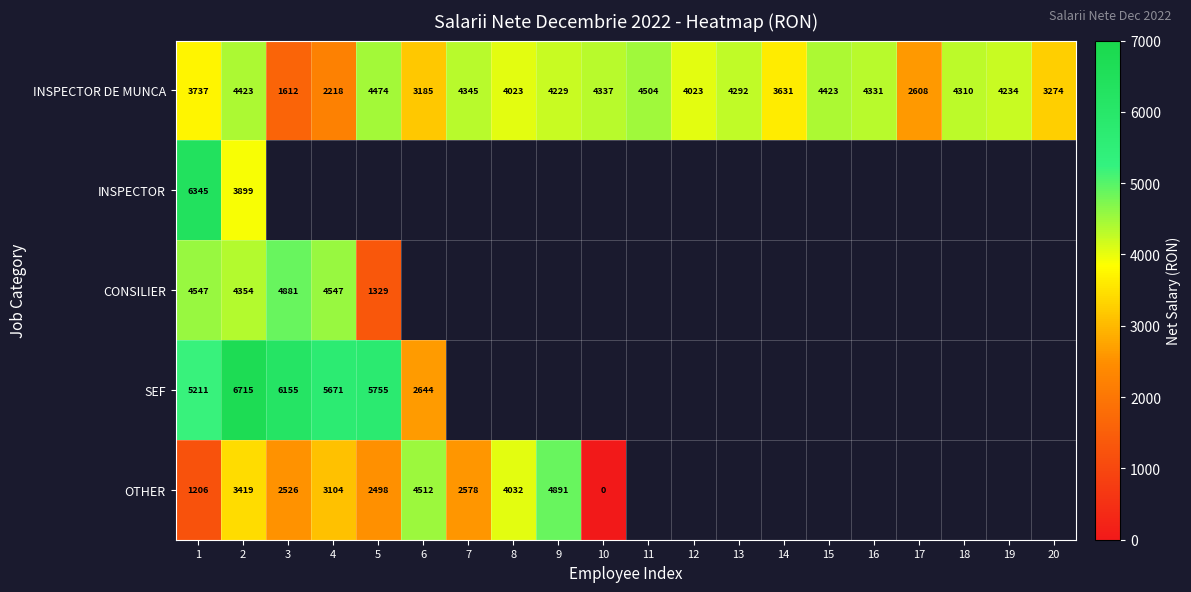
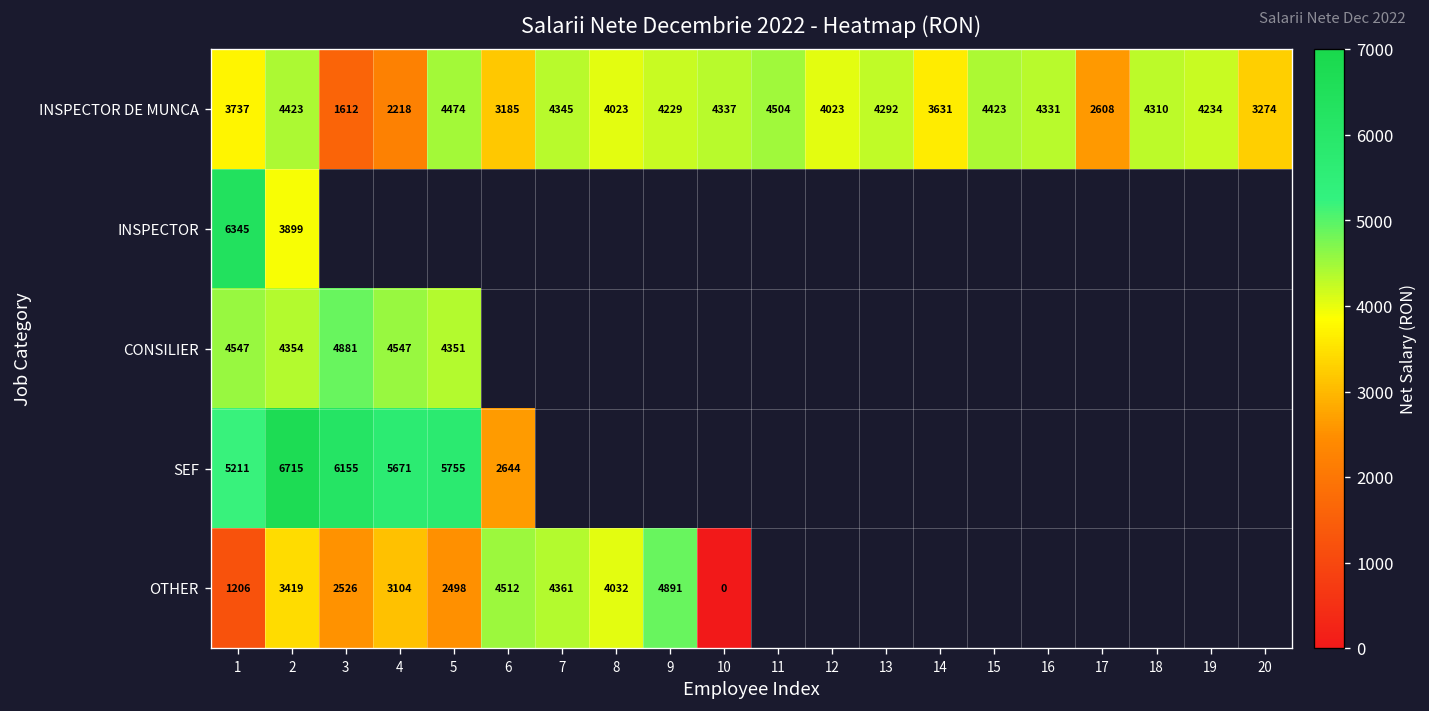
  {
    "INSPECTOR DE MUNCA": {
      "1": 3737,
      "2": 4423,
      "3": 1612,
      "4": 2218,
      "5": 4474,
      "6": 3185,
      "7": 4345,
      "8": 4023,
      "9": 4229,
      "10": 4337,
      "11": 4504,
      "12": 4023,
      "13": 4292,
      "14": 3631,
      "15": 4423,
      "16": 4331,
      "17": 2608,
      "18": 4310,
      "19": 4234,
      "20": 3274
    },
    "INSPECTOR": {
      "1": 6345,
      "2": 3899
    },
    "CONSILIER": {
      "1": 4547,
      "2": 4354,
      "3": 4881,
      "4": 4547,
-     "5": 1329
+     "5": 4351
    },
    "SEF": {
      "1": 5211,
      "2": 6715,
      "3": 6155,
      "4": 5671,
      "5": 5755,
      "6": 2644
    },
    "OTHER": {
      "1": 1206,
      "2": 3419,
      "3": 2526,
      "4": 3104,
      "5": 2498,
      "6": 4512,
-     "7": 2578,
+     "7": 4361,
      "8": 4032,
      "9": 4891,
      "10": 0
    }
  }
